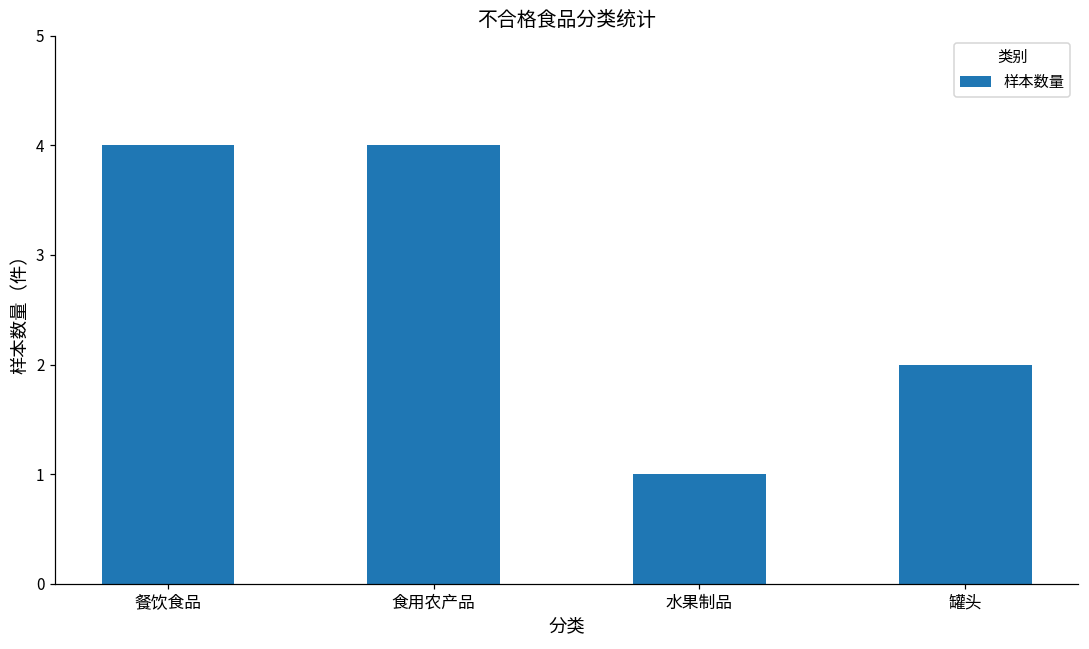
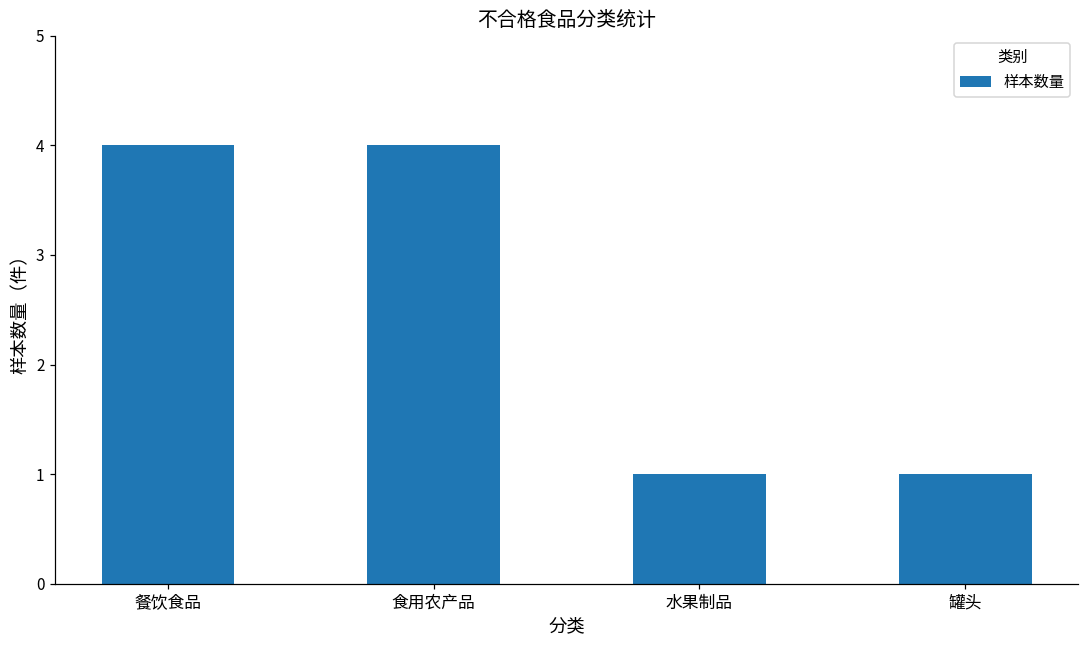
  {
    "餐饮食品": 4,
    "食用农产品": 4,
    "水果制品": 1,
-   "罐头": 2
+   "罐头": 1
  }
